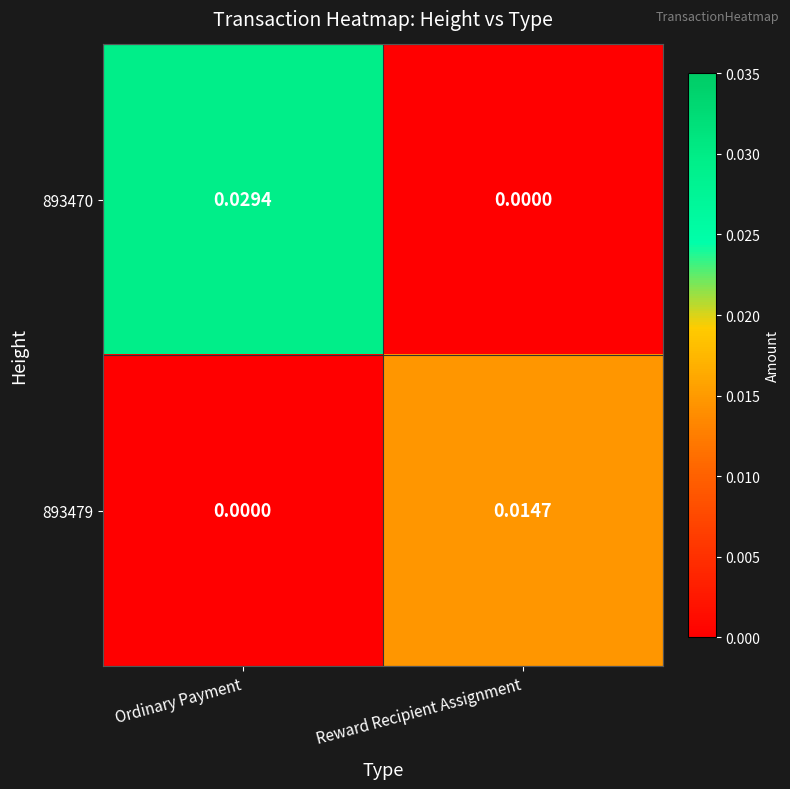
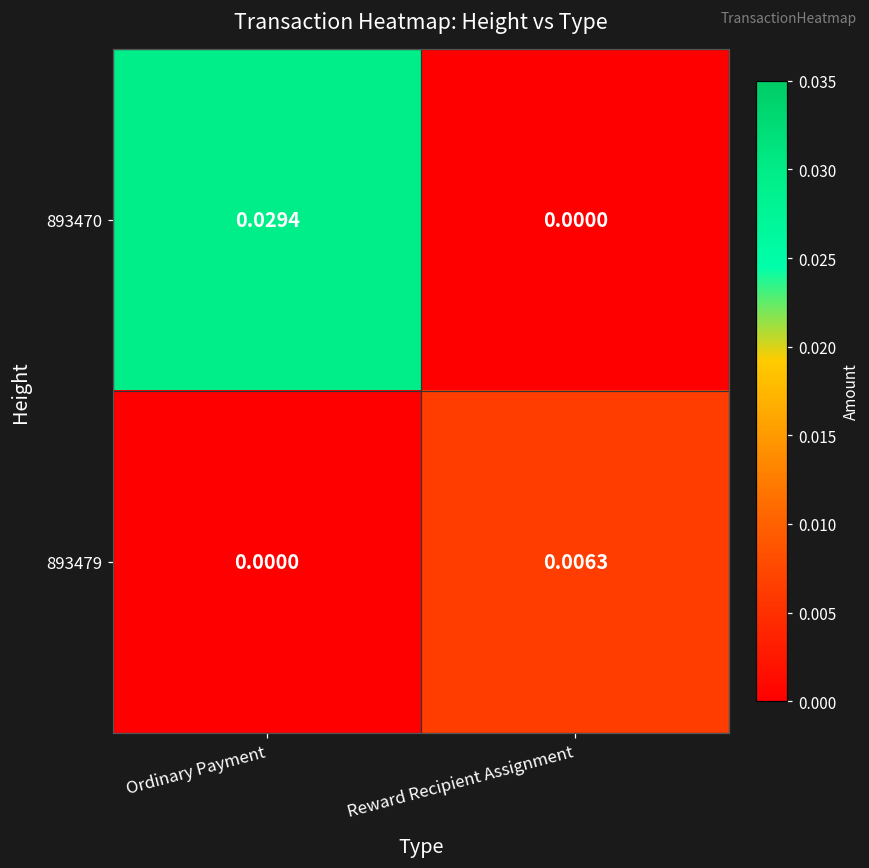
  {
    "893470": {
      "Ordinary Payment": 0.0294,
      "Reward Recipient Assignment": 0.0000
    },
    "893479": {
      "Ordinary Payment": 0.0000,
-     "Reward Recipient Assignment": 0.0147
+     "Reward Recipient Assignment": 0.0063
    }
  }
